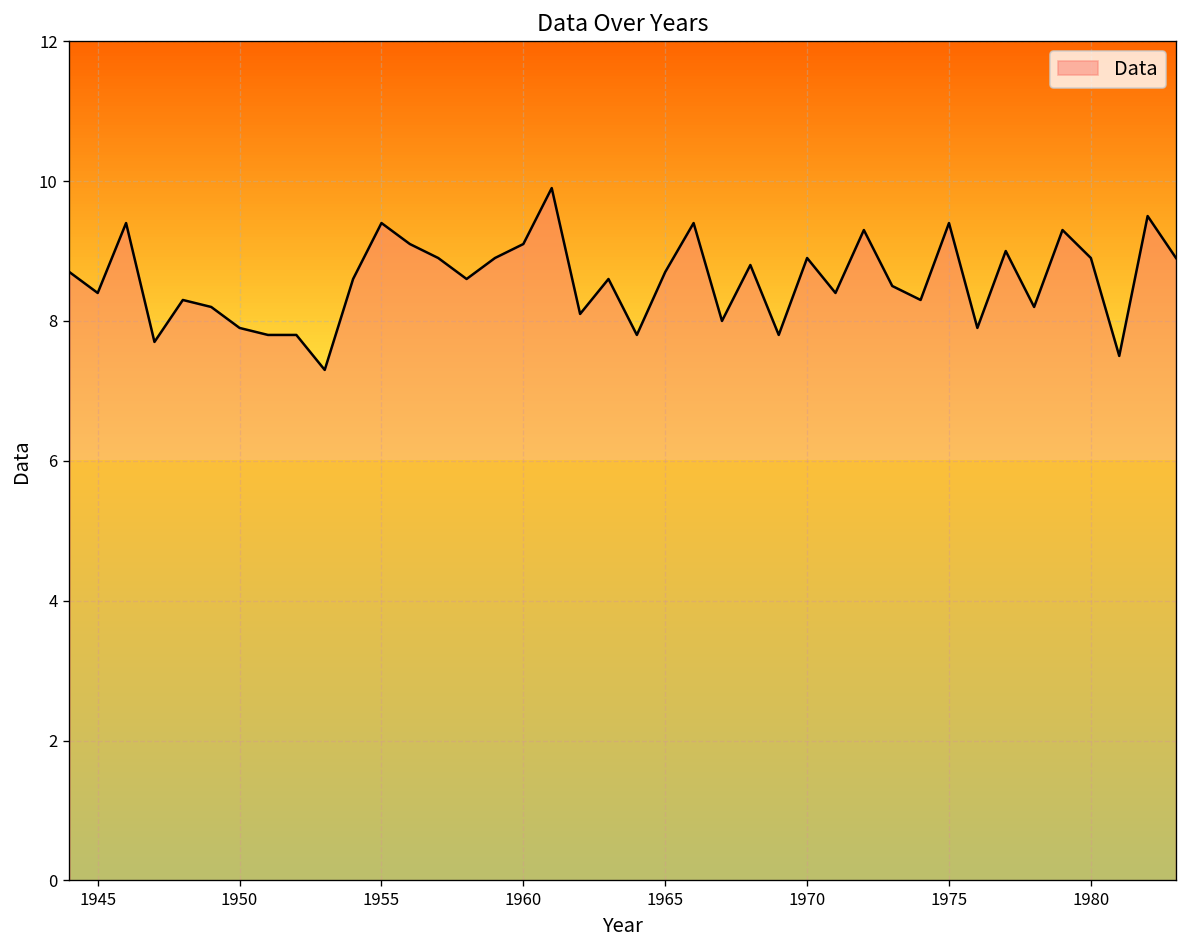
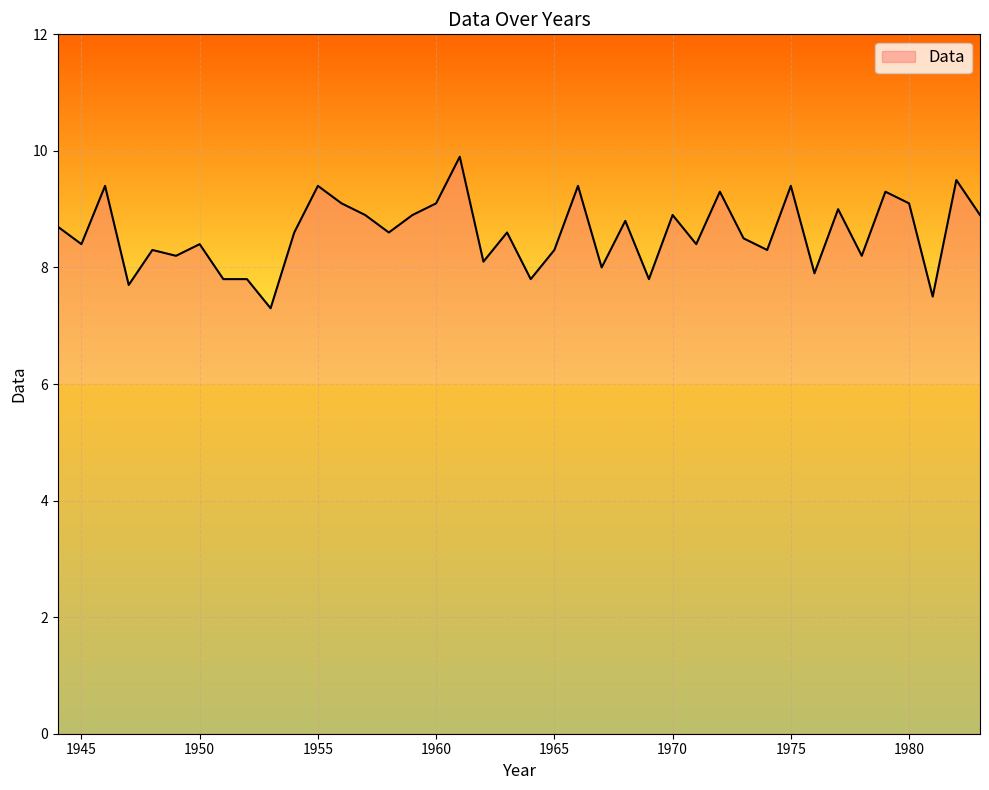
  {
    "1945": 8.4,
-   "1950": 7.9,
+   "1950": 8.4,
    "1955": 9.4,
    "1960": 9.1,
-   "1965": 8.7,
+   "1965": 8.3,
    "1970": 8.9,
    "1975": 9.4,
-   "1980": 8.9
+   "1980": 9.1
  }
